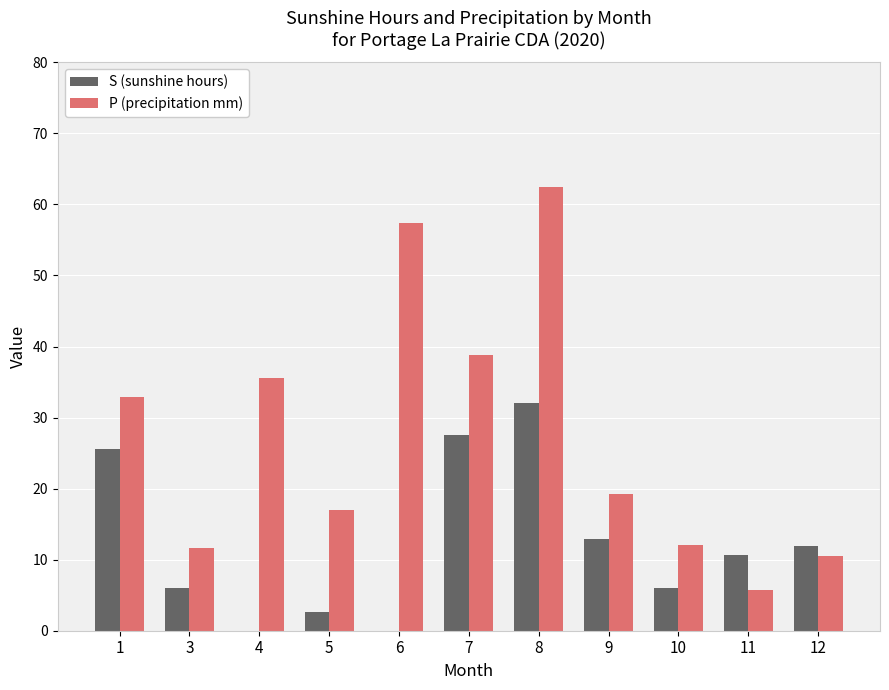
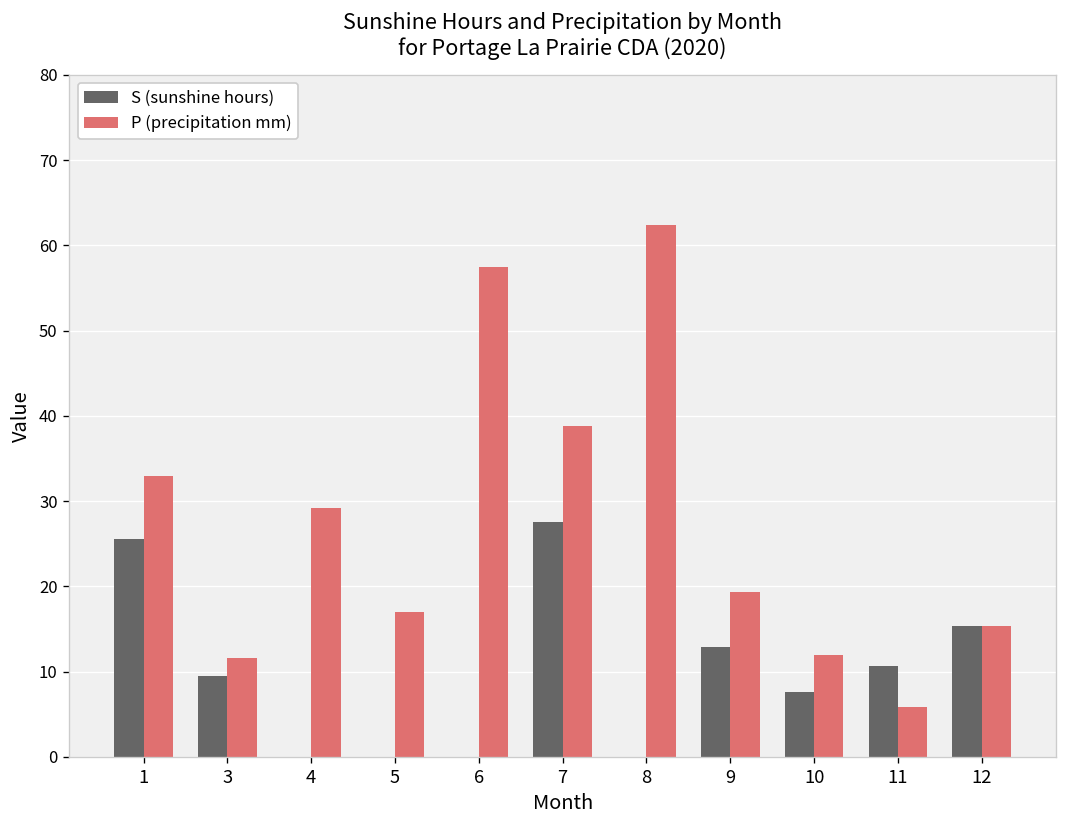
  {
    "S (sunshine hours)": {
      "1": 26,
-     "3": 6,
+     "3": 10,
      "4": 0,
-     "5": 3,
+     "5": 0,
      "6": 0,
      "7": 28,
-     "8": 32,
+     "8": 0,
      "9": 13,
-     "10": 6,
+     "10": 8,
      "11": 11,
-     "12": 12
+     "12": 15
    },
    "P (precipitation mm)": {
      "1": 33,
      "3": 12,
-     "4": 36,
+     "4": 29,
      "5": 17,
      "6": 57,
      "7": 39,
      "8": 62,
      "9": 19,
      "10": 12,
      "11": 6,
-     "12": 11
+     "12": 15
    }
  }
